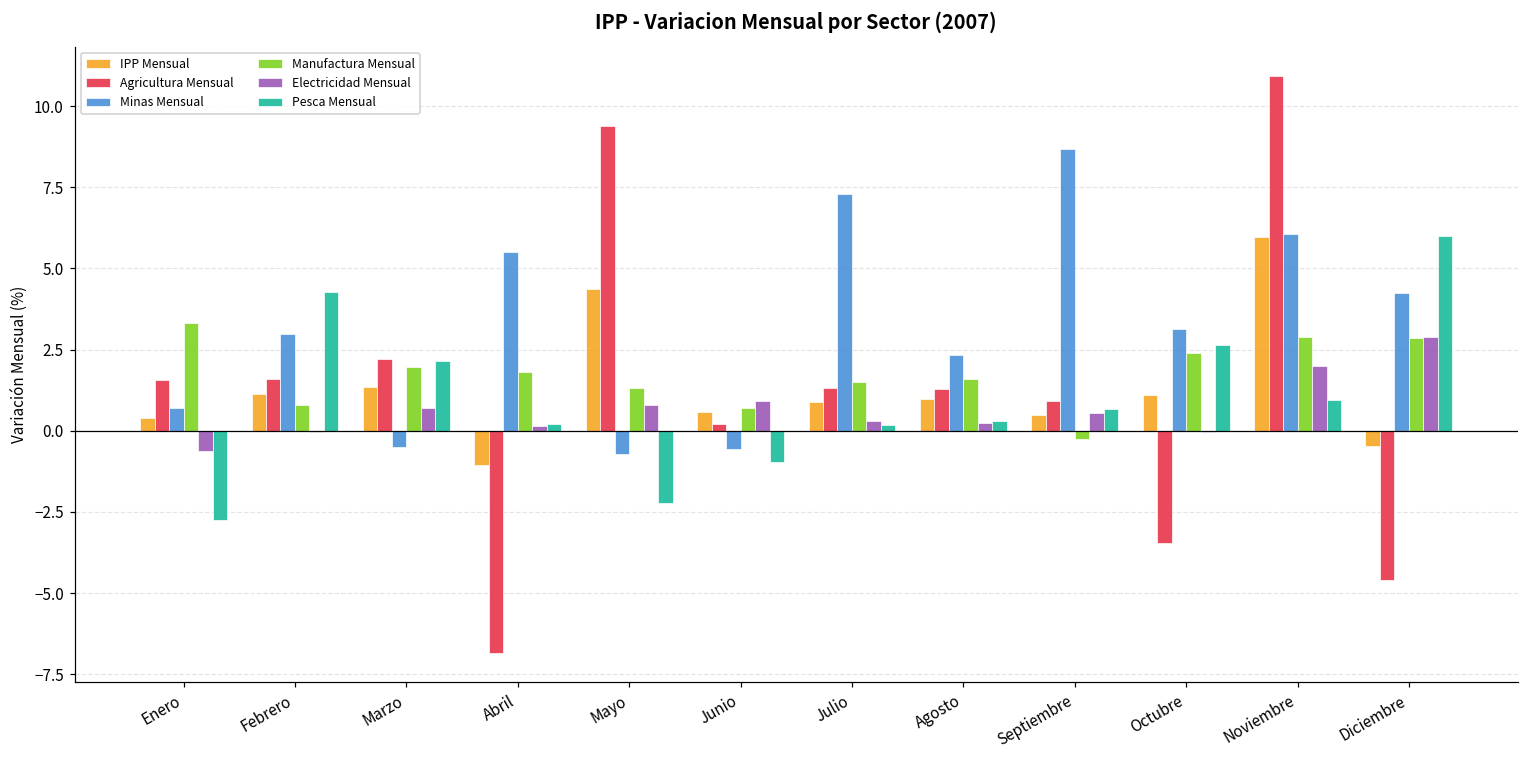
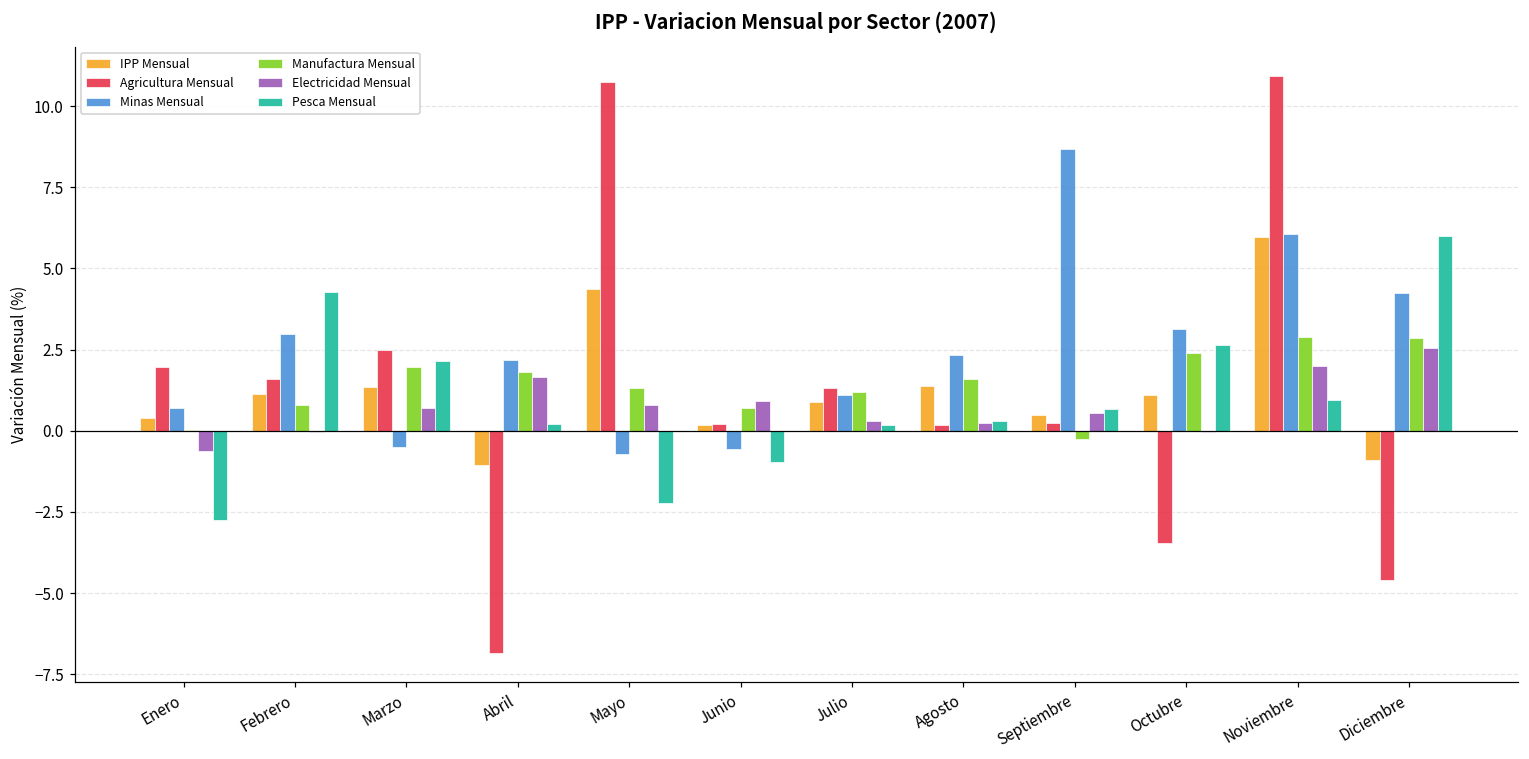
  {
    "IPP Mensual": {
      "Enero": 0.4,
      "Febrero": 1.1,
      "Marzo": 1.3,
      "Abril": -1.1,
      "Mayo": 4.4,
-     "Junio": 0.6,
+     "Junio": 0.2,
      "Julio": 0.9,
-     "Agosto": 1.0,
+     "Agosto": 1.4,
      "Septiembre": 0.5,
      "Octubre": 1.1,
      "Noviembre": 6.0,
-     "Diciembre": -0.5
+     "Diciembre": -0.9
    },
    "Agricultura Mensual": {
-     "Enero": 1.6,
+     "Enero": 2.0,
      "Febrero": 1.6,
-     "Marzo": 2.2,
+     "Marzo": 2.5,
      "Abril": -6.9,
-     "Mayo": 9.4,
+     "Mayo": 10.7,
      "Junio": 0.2,
      "Julio": 1.3,
-     "Agosto": 1.3,
-     "Septiembre": 0.9,
+     "Agosto": 0.2,
+     "Septiembre": 0.2,
      "Octubre": -3.5,
      "Noviembre": 10.9,
      "Diciembre": -4.6
    },
    "Minas Mensual": {
      "Enero": 0.7,
      "Febrero": 3.0,
      "Marzo": -0.5,
-     "Abril": 5.5,
+     "Abril": 2.2,
      "Mayo": -0.7,
      "Junio": -0.6,
-     "Julio": 7.3,
+     "Julio": 1.1,
      "Agosto": 2.3,
      "Septiembre": 8.7,
      "Octubre": 3.1,
      "Noviembre": 6.1,
      "Diciembre": 4.2
    },
    "Manufactura Mensual": {
-     "Enero": 3.3,
+     "Enero": 0.0,
      "Febrero": 0.8,
      "Marzo": 2.0,
      "Abril": 1.8,
      "Mayo": 1.3,
      "Junio": 0.7,
-     "Julio": 1.5,
+     "Julio": 1.2,
      "Agosto": 1.6,
      "Septiembre": -0.2,
      "Octubre": 2.4,
      "Noviembre": 2.9,
      "Diciembre": 2.9
    },
    "Electricidad Mensual": {
      "Enero": -0.6,
      "Marzo": 0.7,
-     "Abril": 0.2,
+     "Abril": 1.7,
      "Mayo": 0.8,
      "Junio": 0.9,
      "Julio": 0.3,
      "Agosto": 0.2,
      "Septiembre": 0.5,
      "Noviembre": 2.0,
-     "Diciembre": 2.9
+     "Diciembre": 2.5
    },
    "Pesca Mensual": {
      "Enero": -2.8,
      "Febrero": 4.3,
      "Marzo": 2.1,
      "Abril": 0.2,
      "Mayo": -2.2,
      "Junio": -1.0,
      "Julio": 0.2,
      "Agosto": 0.3,
      "Septiembre": 0.7,
      "Octubre": 2.6,
      "Noviembre": 0.9,
      "Diciembre": 6.0
    }
  }
